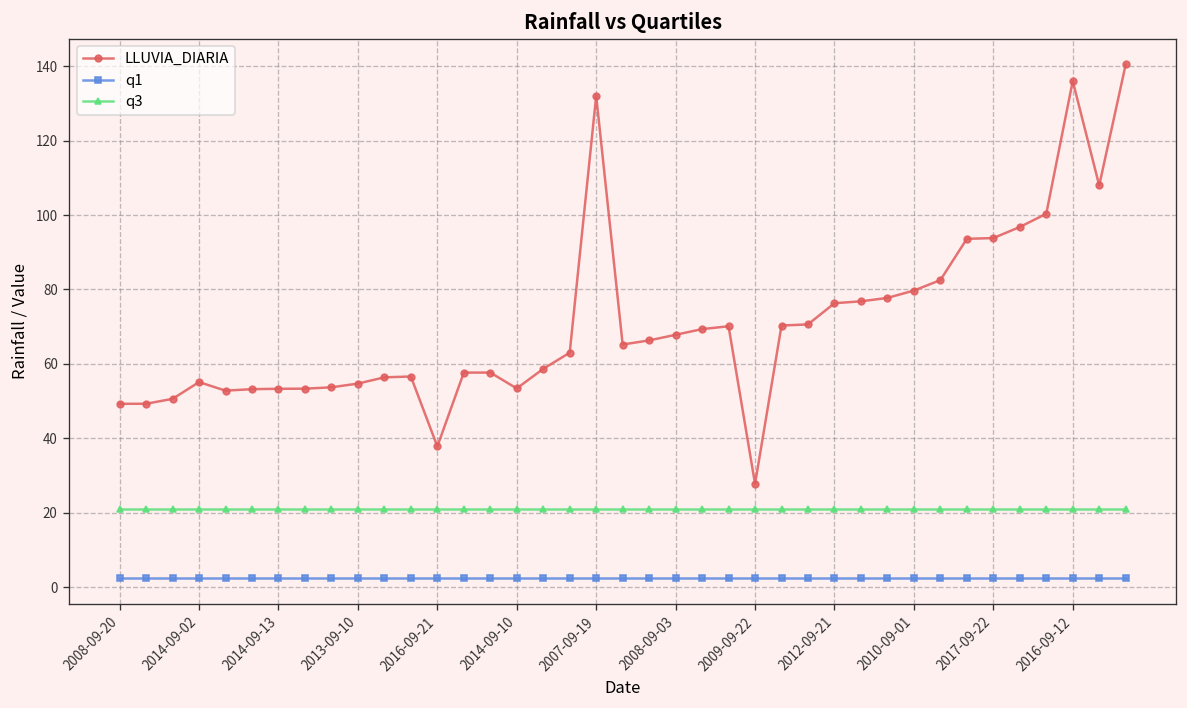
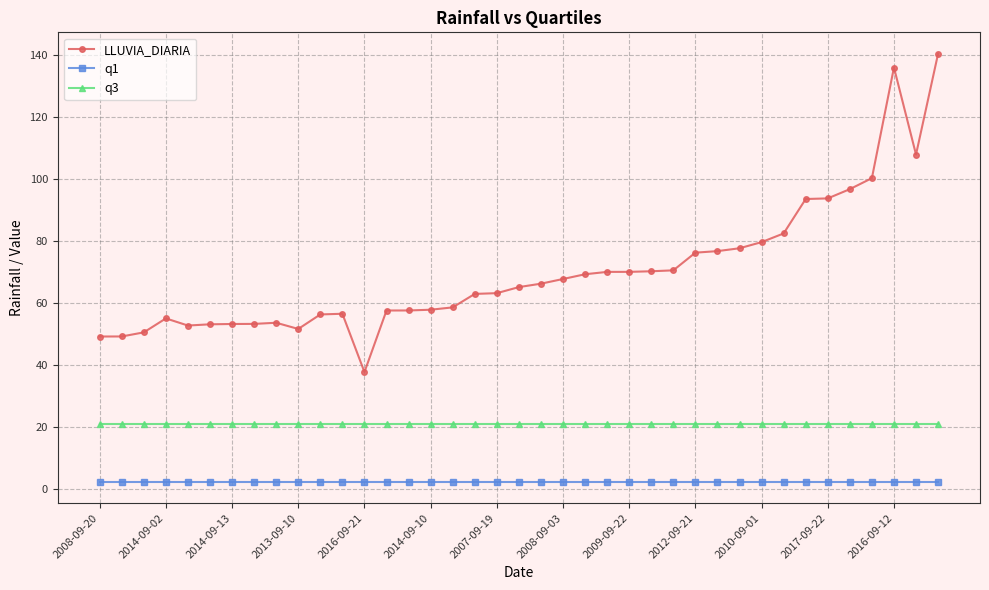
  {
    "LLUVIA_DIARIA": {
      "2008-09-20": 49,
      "2014-09-02": 55,
      "2014-09-13": 53,
-     "2013-09-10": 55,
+     "2013-09-10": 52,
      "2016-09-21": 38,
-     "2014-09-10": 53,
-     "2007-09-19": 132,
+     "2014-09-10": 58,
+     "2007-09-19": 63,
      "2008-09-03": 68,
-     "2009-09-22": 28,
+     "2009-09-22": 70,
      "2012-09-21": 76,
      "2010-09-01": 80,
      "2017-09-22": 94,
      "2016-09-12": 136
    },
    "q1": {
      "2008-09-20": 2,
      "2014-09-02": 2,
      "2014-09-13": 2,
      "2013-09-10": 2,
      "2016-09-21": 2,
      "2014-09-10": 2,
      "2007-09-19": 2,
      "2008-09-03": 2,
      "2009-09-22": 2,
      "2012-09-21": 2,
      "2010-09-01": 2,
      "2017-09-22": 2,
      "2016-09-12": 2
    },
    "q3": {
      "2008-09-20": 21,
      "2014-09-02": 21,
      "2014-09-13": 21,
      "2013-09-10": 21,
      "2016-09-21": 21,
      "2014-09-10": 21,
      "2007-09-19": 21,
      "2008-09-03": 21,
      "2009-09-22": 21,
      "2012-09-21": 21,
      "2010-09-01": 21,
      "2017-09-22": 21,
      "2016-09-12": 21
    }
  }
